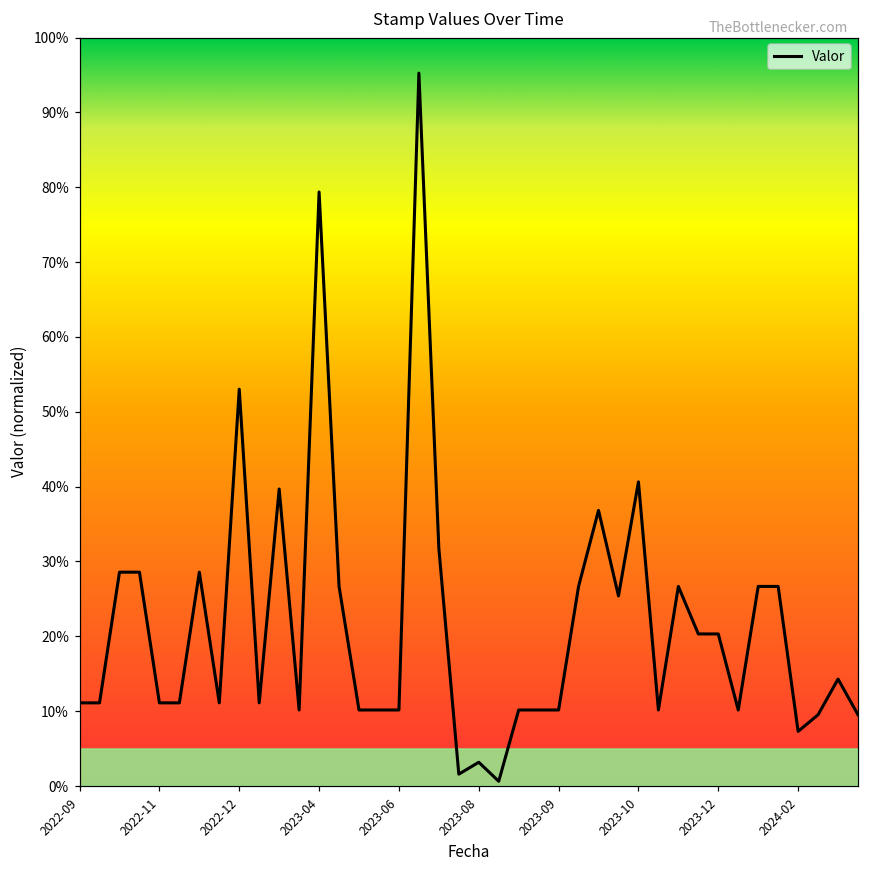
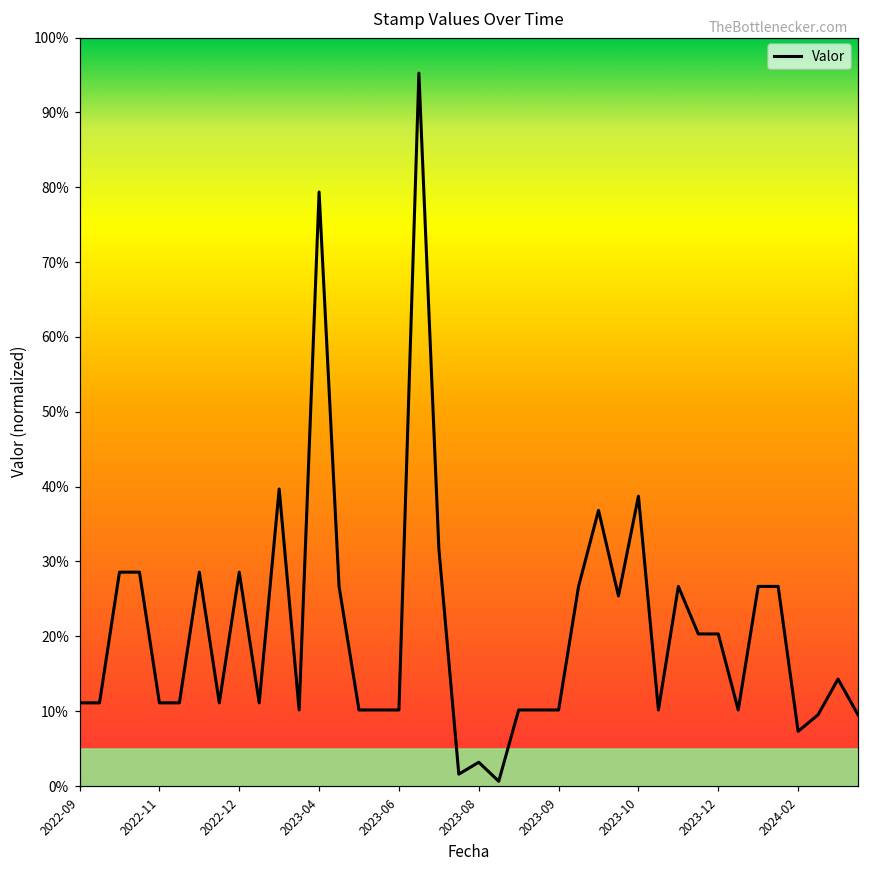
  {
    "2022-09": "11%",
    "2022-11": "11%",
-   "2022-12": "53%",
+   "2022-12": "29%",
    "2023-04": "79%",
    "2023-06": "10%",
    "2023-09": "10%",
-   "2023-10": "41%",
+   "2023-10": "39%",
    "2023-12": "20%",
    "2024-02": "7%"
  }
